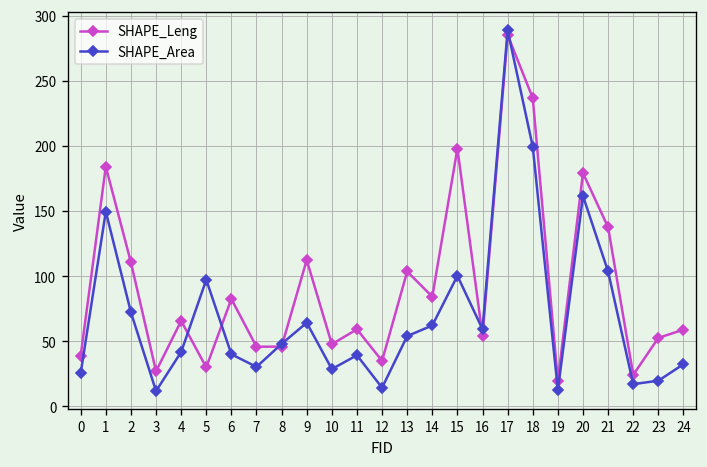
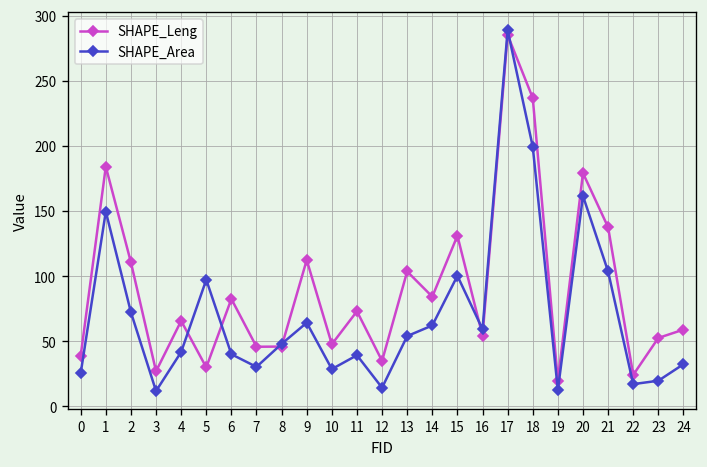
  {
    "SHAPE_Leng": {
      "0": 39,
      "1": 184,
      "2": 111,
      "3": 27,
      "4": 66,
      "5": 30,
      "6": 83,
      "7": 46,
      "9": 113,
      "10": 48,
-     "11": 59,
+     "11": 73,
      "12": 35,
      "13": 104,
      "14": 84,
-     "15": 198,
+     "15": 131,
      "16": 54,
      "17": 285,
      "18": 237,
      "19": 20,
      "20": 179,
      "21": 138,
      "22": 24,
      "23": 53,
      "24": 59
    },
    "SHAPE_Area": {
      "0": 26,
      "1": 150,
      "2": 72,
      "3": 12,
      "4": 42,
      "5": 97,
      "6": 40,
      "7": 30,
      "9": 64,
      "10": 29,
      "11": 39,
      "12": 14,
      "13": 54,
      "14": 62,
      "15": 100,
      "16": 59,
      "17": 289,
      "18": 200,
      "19": 13,
      "20": 162,
      "21": 104,
      "22": 17,
      "23": 20,
      "24": 32
    }
  }
